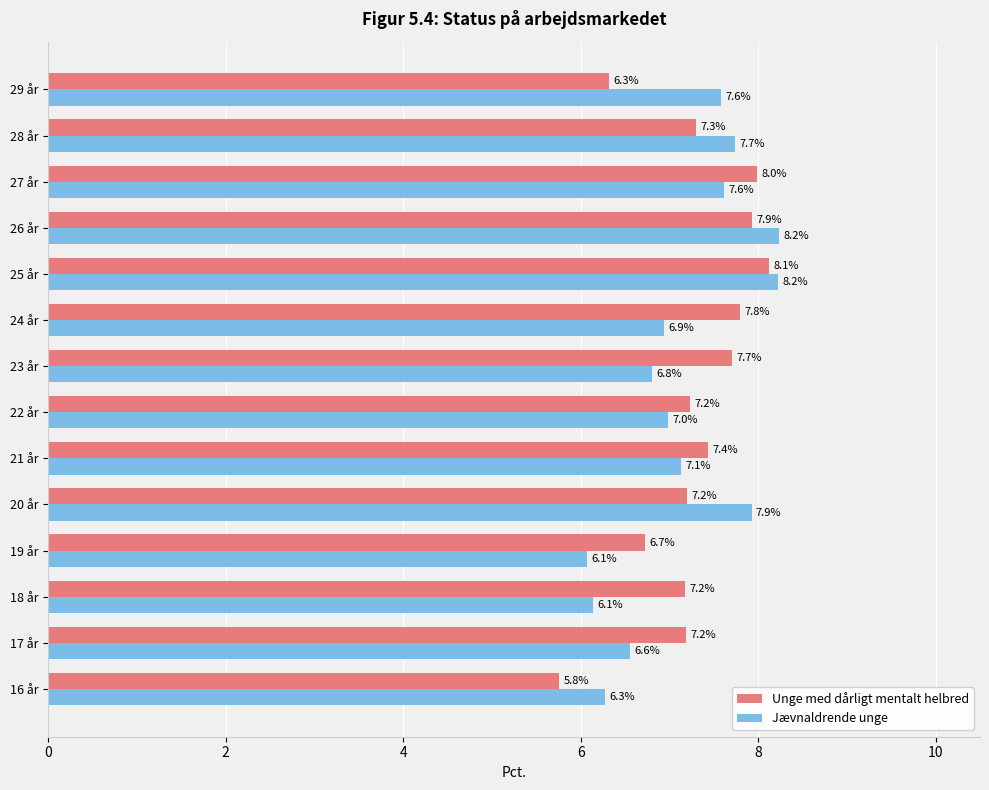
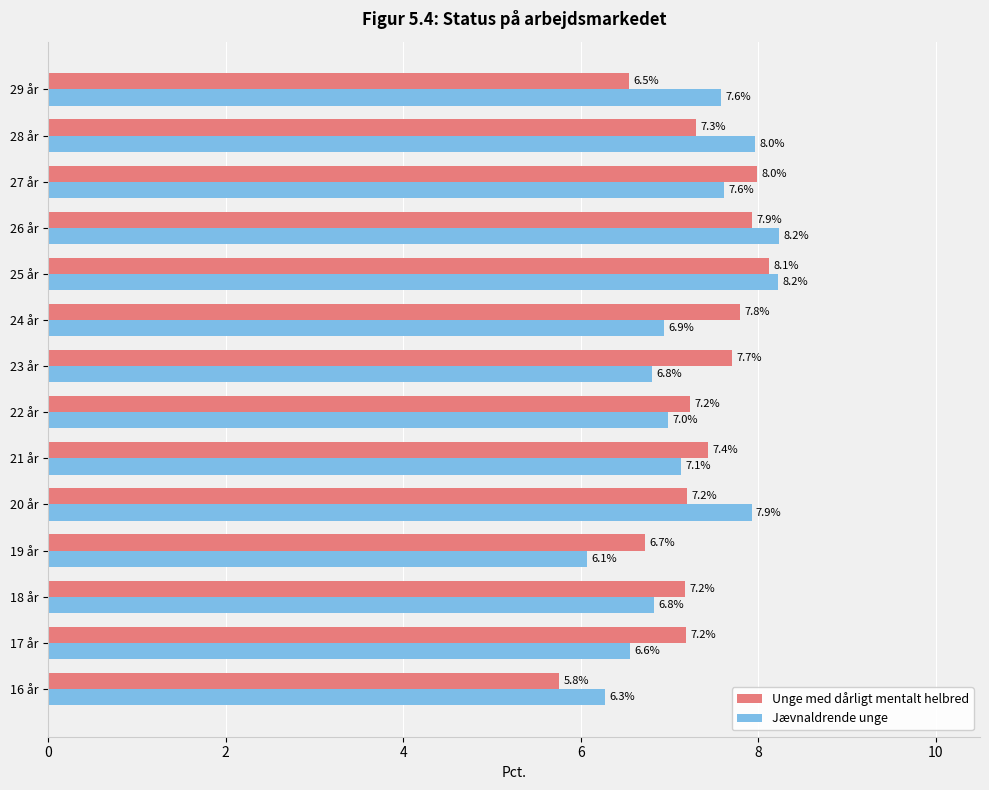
  {
    "Unge med dårligt mentalt helbred": {
-     "29 år": "6.3%",
+     "29 år": "6.5%",
      "28 år": "7.3%",
      "27 år": "8.0%",
      "26 år": "7.9%",
      "25 år": "8.1%",
      "24 år": "7.8%",
      "23 år": "7.7%",
      "22 år": "7.2%",
      "21 år": "7.4%",
      "20 år": "7.2%",
      "19 år": "6.7%",
      "18 år": "7.2%",
      "17 år": "7.2%",
      "16 år": "5.8%"
    },
    "Jævnaldrende unge": {
      "29 år": "7.6%",
-     "28 år": "7.7%",
+     "28 år": "8.0%",
      "27 år": "7.6%",
      "26 år": "8.2%",
      "25 år": "8.2%",
      "24 år": "6.9%",
      "23 år": "6.8%",
      "22 år": "7.0%",
      "21 år": "7.1%",
      "20 år": "7.9%",
      "19 år": "6.1%",
-     "18 år": "6.1%",
+     "18 år": "6.8%",
      "17 år": "6.6%",
      "16 år": "6.3%"
    }
  }
